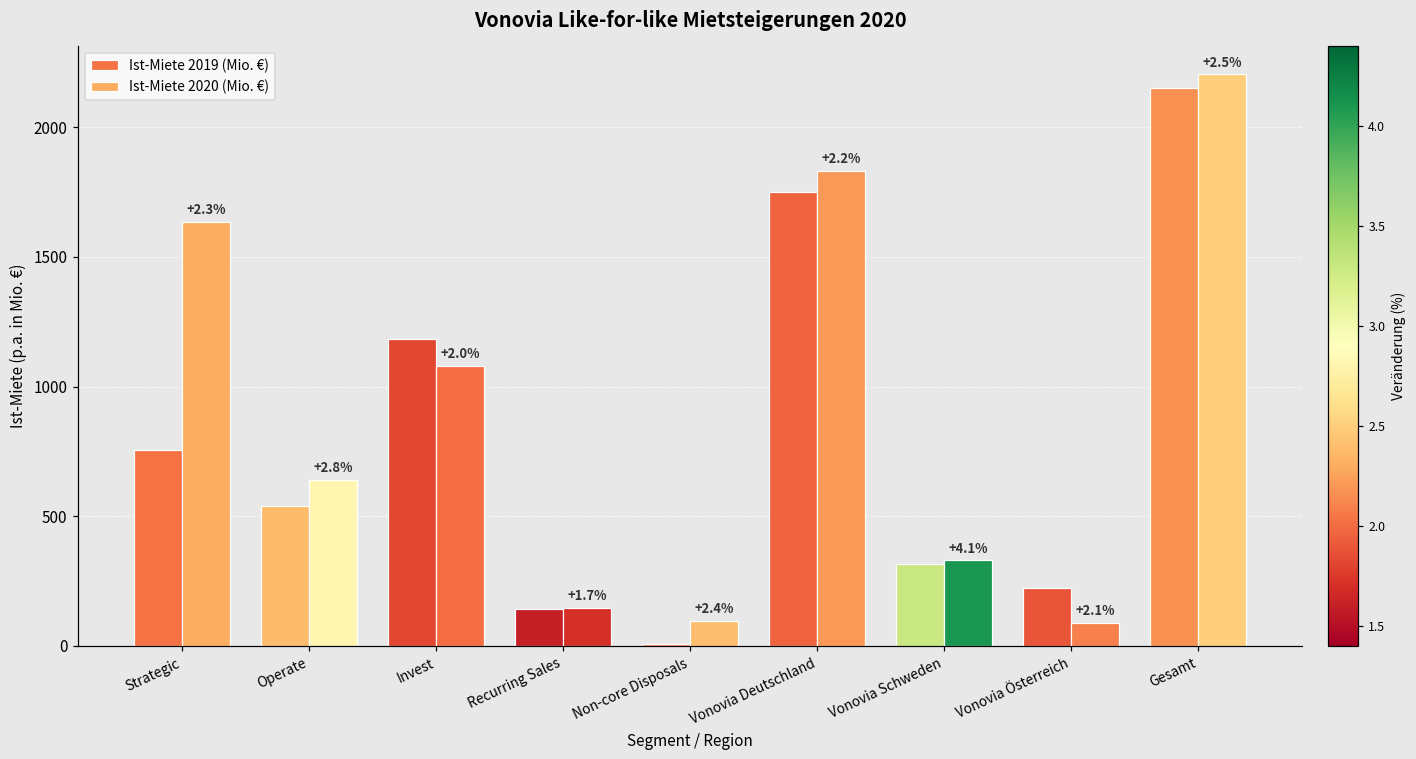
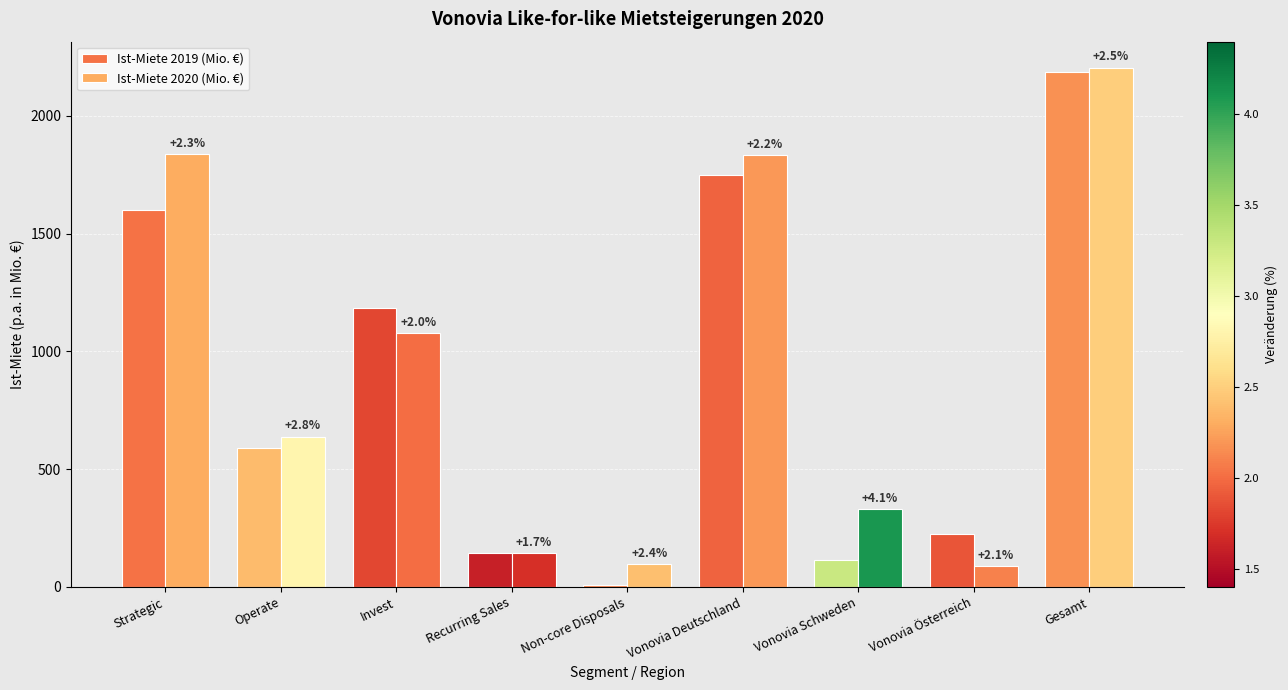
  {
    "Ist-Miete 2019 (Mio. €)": {
-     "Strategic": 750,
-     "Operate": 540,
+     "Strategic": 1600,
+     "Operate": 590,
      "Invest": 1180,
      "Recurring Sales": 140,
      "Vonovia Deutschland": 1750,
-     "Vonovia Schweden": 320,
+     "Vonovia Schweden": 120,
      "Vonovia Österreich": 220,
-     "Gesamt": 2150
+     "Gesamt": 2190
    },
    "Ist-Miete 2020 (Mio. €)": {
-     "Strategic": 1640
+     "Strategic": 1840
    }
  }
